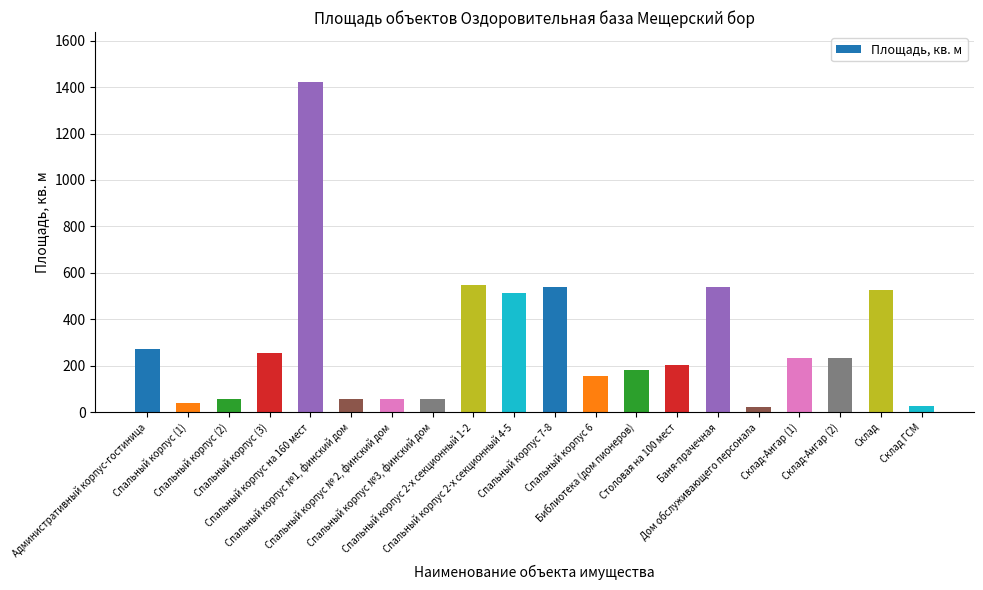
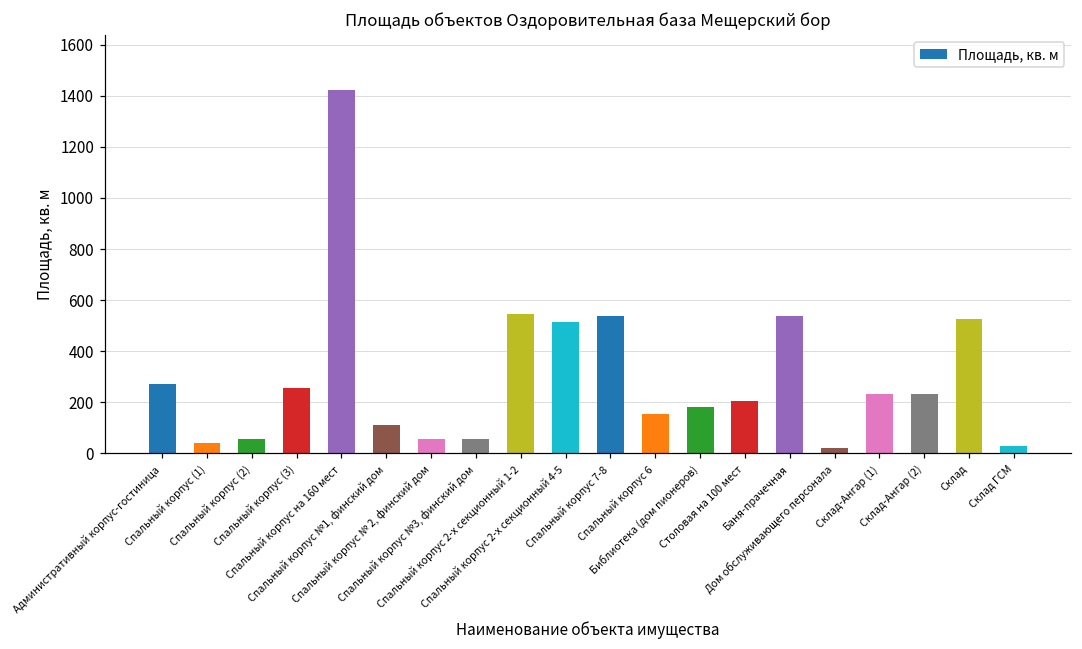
  {
    "Административный корпус-гостиница": 270,
    "Спальный корпус (1)": 40,
    "Спальный корпус (2)": 60,
    "Спальный корпус (3)": 260,
    "Спальный корпус на 160 мест": 1420,
-   "Спальный корпус №1, финский дом": 50,
+   "Спальный корпус №1, финский дом": 110,
    "Спальный корпус № 2, финский дом": 50,
    "Спальный корпус №3, финский дом": 50,
    "Спальный корпус 2-х секционный 1-2": 550,
    "Спальный корпус 2-х секционный 4-5": 510,
    "Спальный корпус 7-8": 540,
    "Спальный корпус 6": 150,
    "Библиотека (дом пионеров)": 180,
    "Столовая на 100 мест": 200,
    "Баня-прачечная": 540,
    "Дом обслуживающего персонала": 20,
    "Склад-Ангар (1)": 230,
    "Склад-Ангар (2)": 230,
    "Склад": 530,
    "Склад ГСМ": 30
  }
